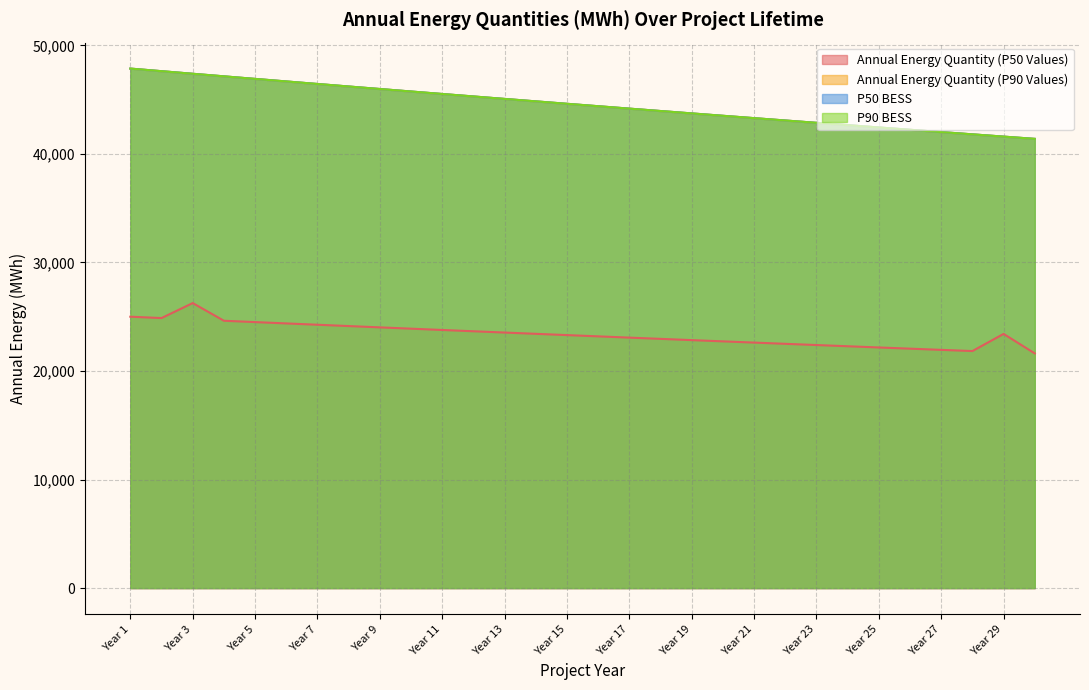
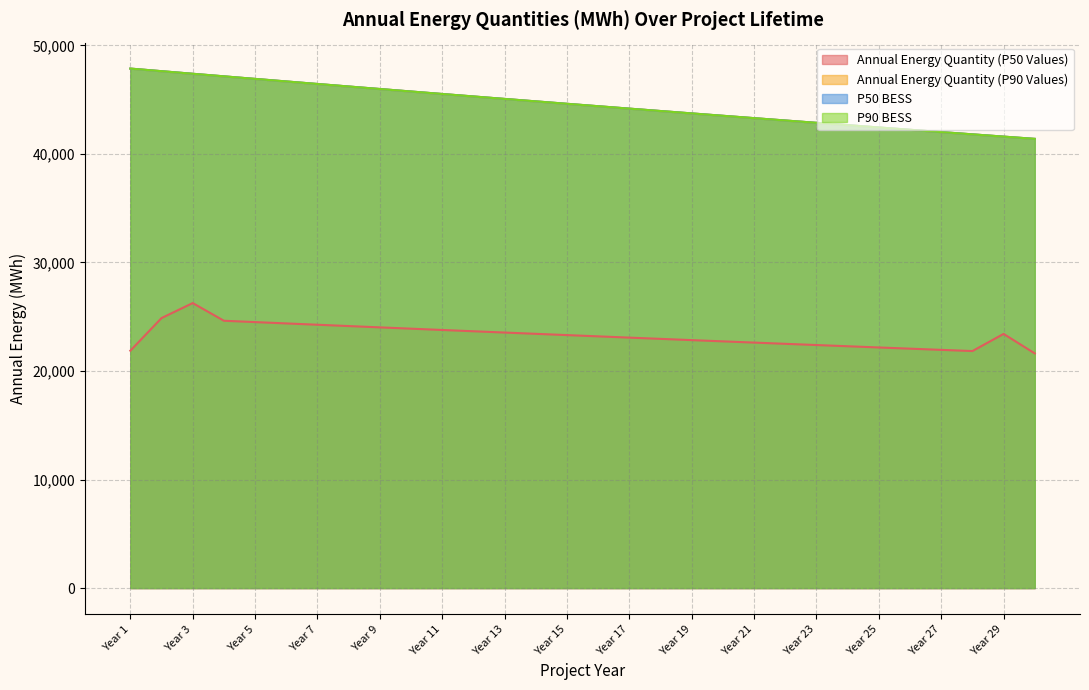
  {
    "Annual Energy Quantity (P50 Values)": {
-     "Year 1": "25,000",
+     "Year 1": "21,900",
      "Year 3": "26,300",
      "Year 5": "24,500",
      "Year 7": "24,300",
      "Year 9": "24,000",
      "Year 11": "23,800",
      "Year 13": "23,500",
      "Year 15": "23,300",
      "Year 17": "23,100",
      "Year 19": "22,800",
      "Year 21": "22,600",
      "Year 23": "22,400",
      "Year 25": "22,200",
      "Year 27": "21,900",
      "Year 29": "23,400"
    },
    "P90 BESS": {
      "Year 1": "47,900",
      "Year 3": "47,400",
      "Year 5": "46,900",
      "Year 7": "46,400",
      "Year 9": "46,000",
      "Year 11": "45,500",
      "Year 13": "45,100",
      "Year 15": "44,600",
      "Year 17": "44,200",
      "Year 19": "43,700",
      "Year 21": "43,300",
      "Year 23": "42,900",
      "Year 27": "42,000",
      "Year 29": "41,600"
    }
  }
